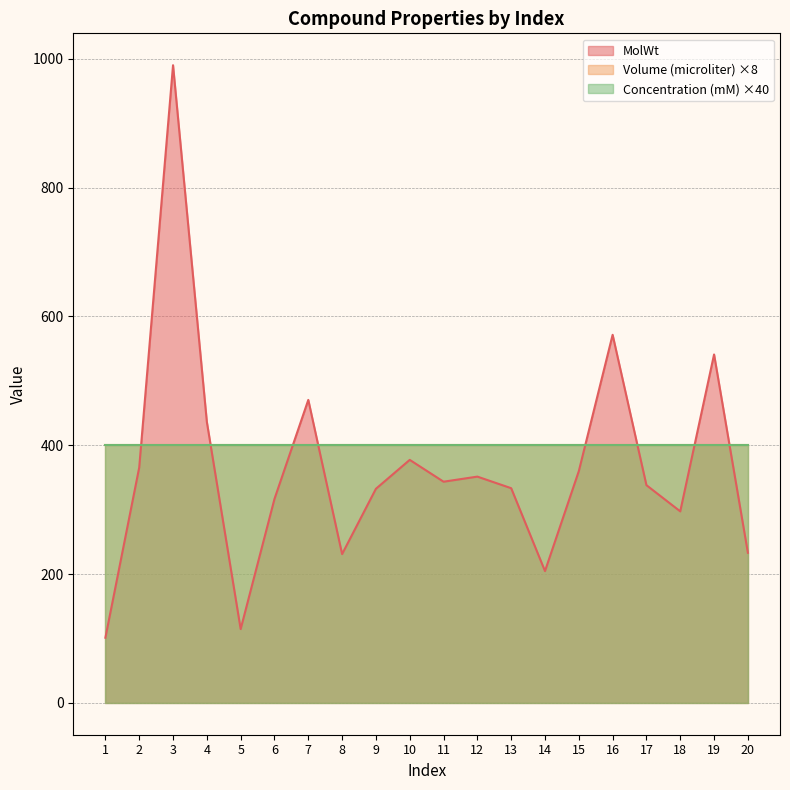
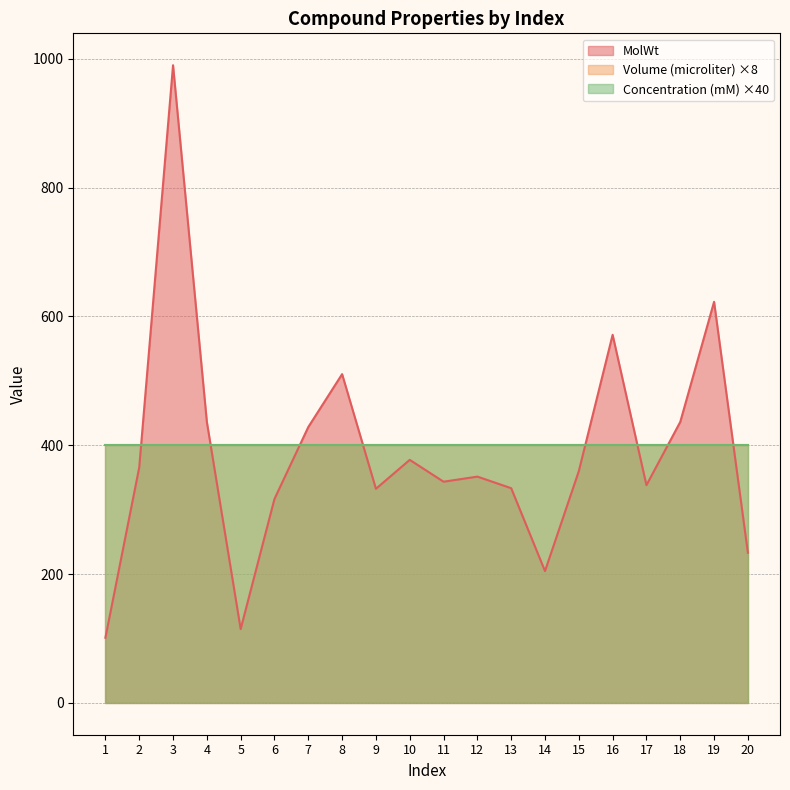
  {
    "MolWt": {
      "1": 100,
      "2": 370,
      "3": 990,
      "4": 440,
      "5": 110,
      "6": 320,
-     "7": 470,
-     "8": 230,
+     "7": 430,
+     "8": 510,
      "9": 330,
      "10": 380,
      "11": 340,
      "12": 350,
      "13": 330,
      "14": 200,
      "15": 360,
      "16": 570,
      "17": 340,
-     "18": 300,
-     "19": 540,
+     "18": 440,
+     "19": 620,
      "20": 230
    },
    "Concentration (mM) ×40": {
      "1": 400,
      "2": 400,
      "3": 400,
      "4": 400,
      "5": 400,
      "6": 400,
      "7": 400,
      "8": 400,
      "9": 400,
      "10": 400,
      "11": 400,
      "12": 400,
      "13": 400,
      "14": 400,
      "15": 400,
      "16": 400,
      "17": 400,
      "18": 400,
      "19": 400,
      "20": 400
    }
  }
